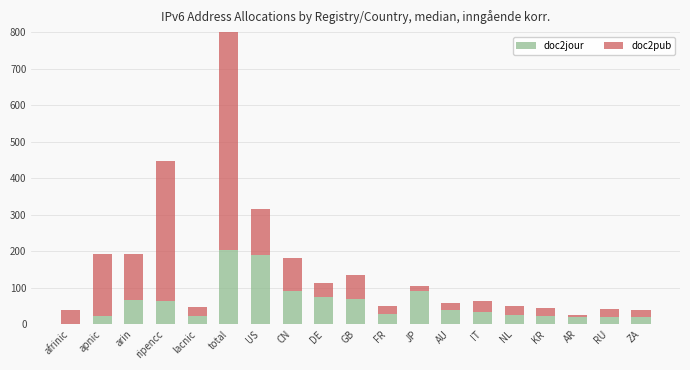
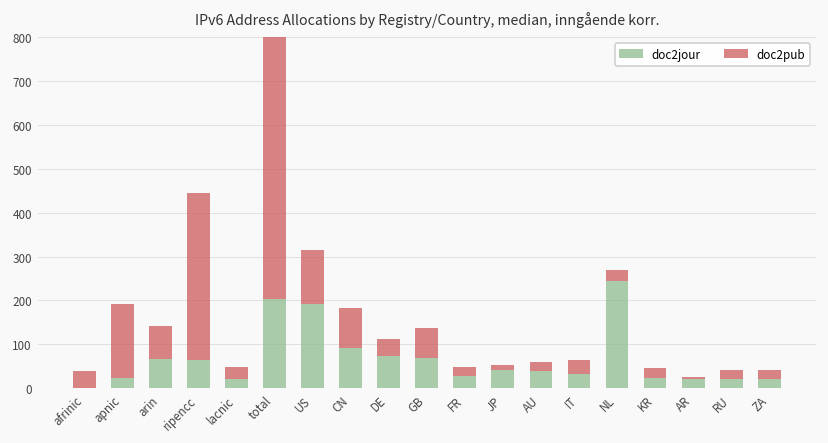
  {
    "doc2jour": {
      "apnic": 20,
      "arin": 70,
      "ripencc": 60,
      "lacnic": 20,
      "total": 200,
      "US": 190,
      "CN": 90,
      "DE": 70,
      "GB": 70,
      "FR": 30,
-     "JP": 90,
+     "JP": 40,
      "AU": 40,
      "IT": 30,
-     "NL": 30,
+     "NL": 240,
      "KR": 20,
      "AR": 20,
      "RU": 20,
      "ZA": 20
    },
    "doc2pub": {
      "afrinic": 40,
      "apnic": 170,
-     "arin": 130,
+     "arin": 70,
      "ripencc": 380,
      "lacnic": 30,
      "US": 130,
      "CN": 90,
      "DE": 40,
      "GB": 70,
      "FR": 20,
      "JP": 10,
      "AU": 20,
      "IT": 30,
      "NL": 30,
      "KR": 20,
      "RU": 20,
      "ZA": 20
    }
  }
